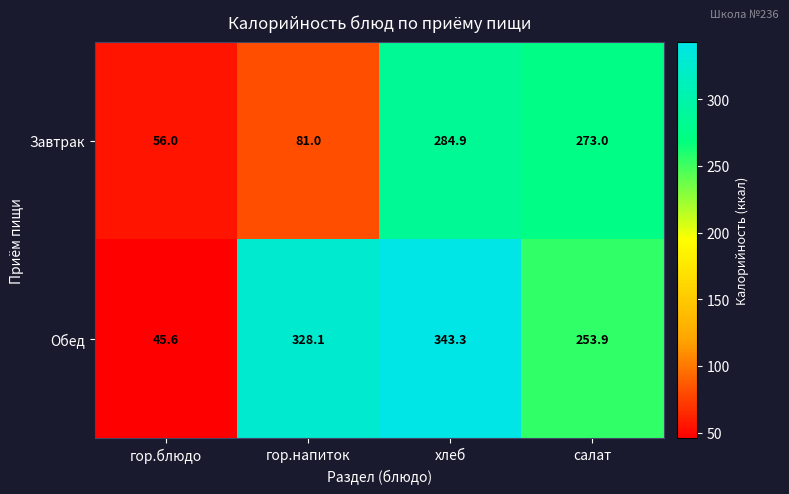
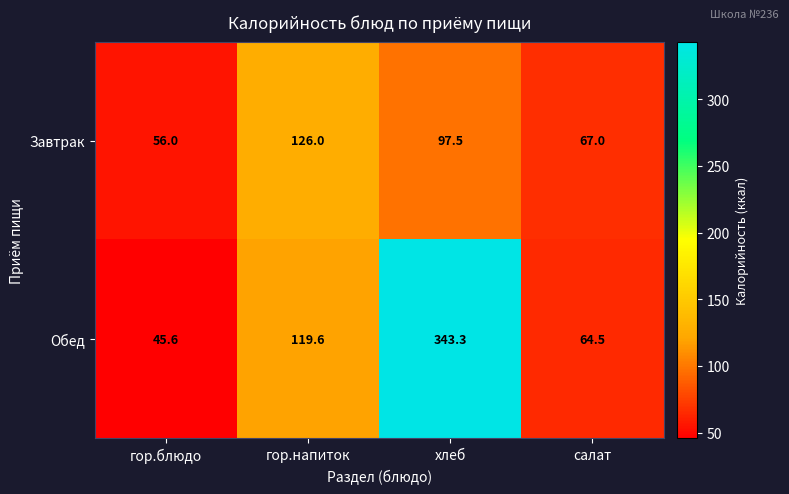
  {
    "Завтрак": {
      "гор.блюдо": 56.0,
-     "гор.напиток": 81.0,
-     "хлеб": 284.9,
-     "салат": 273.0
+     "гор.напиток": 126.0,
+     "хлеб": 97.5,
+     "салат": 67.0
    },
    "Обед": {
      "гор.блюдо": 45.6,
-     "гор.напиток": 328.1,
+     "гор.напиток": 119.6,
      "хлеб": 343.3,
-     "салат": 253.9
+     "салат": 64.5
    }
  }
